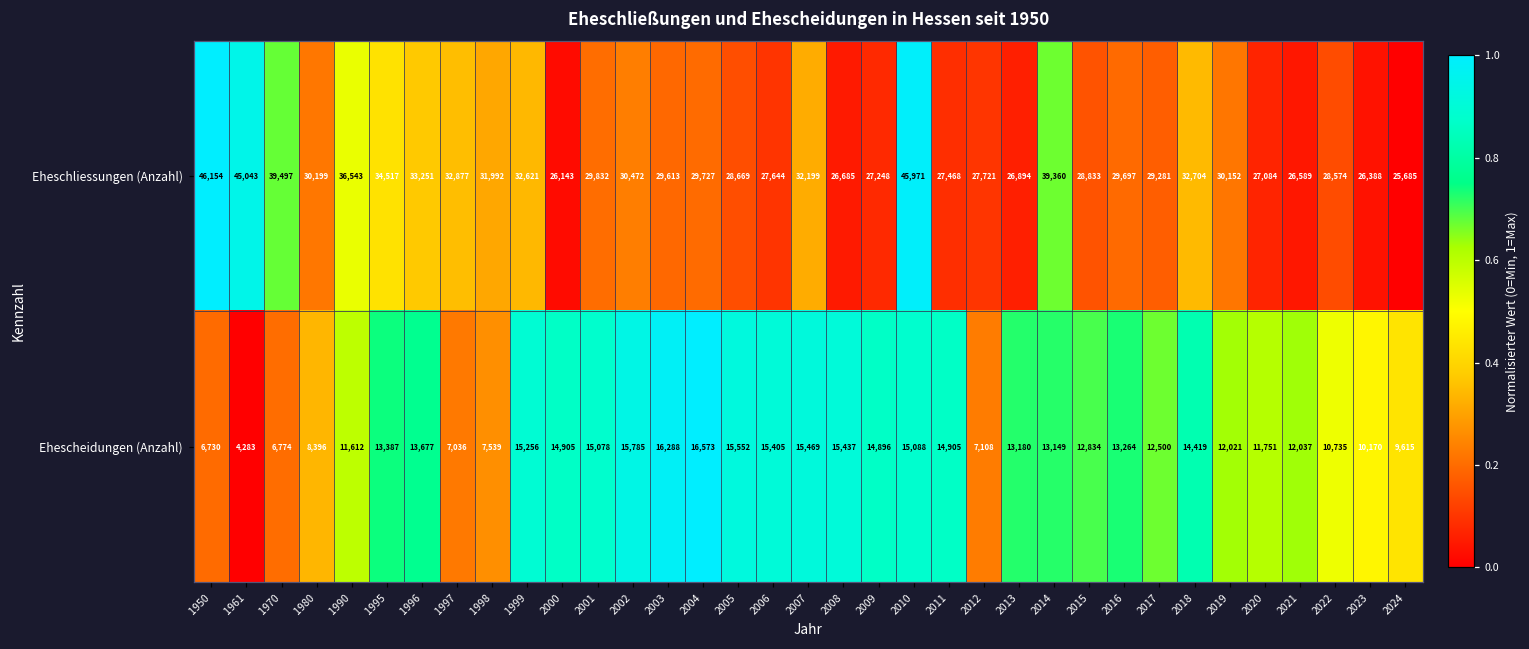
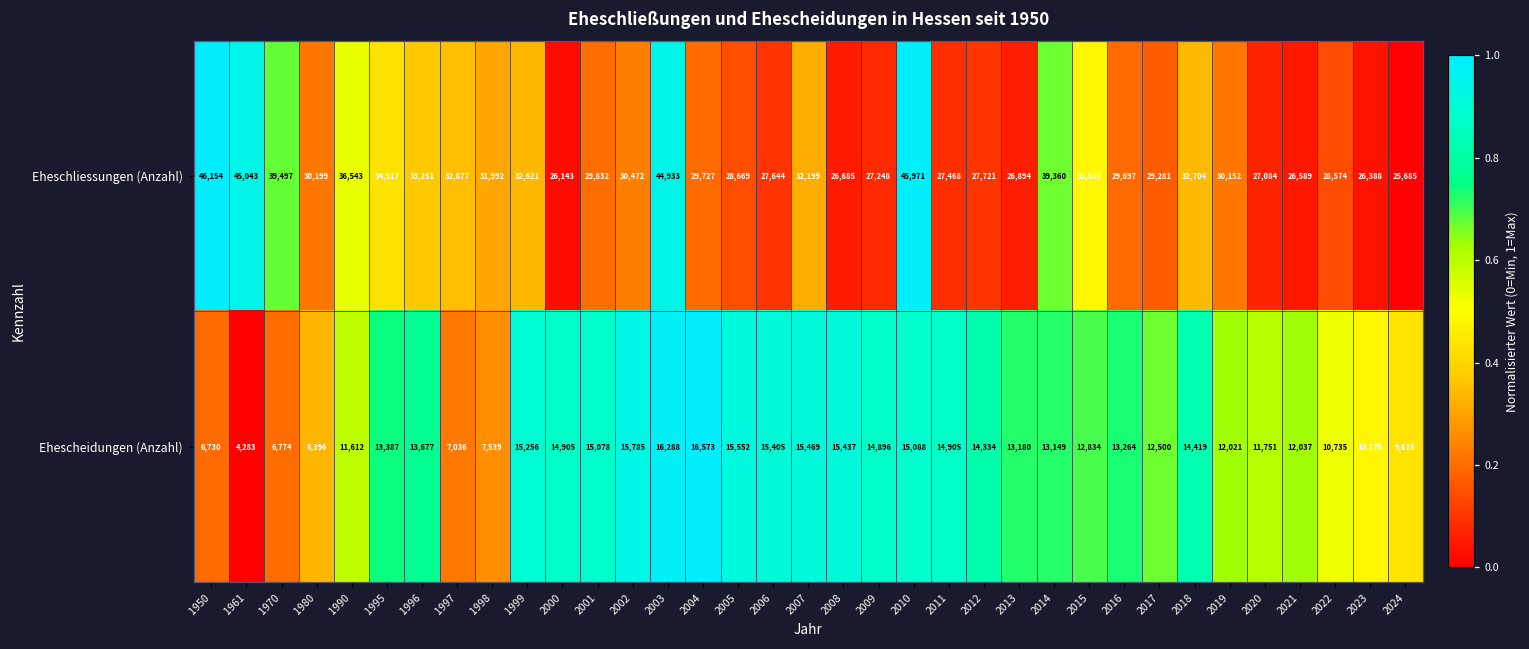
  {
    "Eheschliessungen (Anzahl)": {
      "1950": "46,154",
      "1961": "45,043",
      "1970": "39,497",
      "1980": "30,199",
      "1990": "36,543",
      "1995": "34,517",
      "1996": "33,251",
      "1997": "32,877",
      "1998": "31,992",
      "1999": "32,621",
      "2000": "26,143",
      "2001": "29,832",
      "2002": "30,472",
-     "2003": "29,613",
+     "2003": "44,933",
      "2004": "29,727",
      "2005": "28,669",
      "2006": "27,644",
      "2007": "32,199",
      "2008": "26,685",
      "2009": "27,248",
      "2010": "45,971",
      "2011": "27,468",
      "2012": "27,721",
      "2013": "26,894",
      "2014": "39,360",
-     "2015": "28,833",
+     "2015": "35,558",
      "2016": "29,697",
      "2017": "29,281",
      "2018": "32,704",
      "2019": "30,152",
      "2020": "27,084",
      "2021": "26,589",
      "2022": "28,574",
      "2023": "26,388",
      "2024": "25,685"
    },
    "Ehescheidungen (Anzahl)": {
      "1950": "6,730",
      "1961": "4,283",
      "1970": "6,774",
      "1980": "8,396",
      "1990": "11,612",
      "1995": "13,387",
      "1996": "13,677",
      "1997": "7,036",
      "1998": "7,539",
      "1999": "15,256",
      "2000": "14,905",
      "2001": "15,078",
      "2002": "15,785",
      "2003": "16,288",
      "2004": "16,573",
      "2005": "15,552",
      "2006": "15,405",
      "2007": "15,469",
      "2008": "15,437",
      "2009": "14,896",
      "2010": "15,088",
      "2011": "14,905",
-     "2012": "7,108",
+     "2012": "14,334",
      "2013": "13,180",
      "2014": "13,149",
      "2015": "12,834",
      "2016": "13,264",
      "2017": "12,500",
      "2018": "14,419",
      "2019": "12,021",
      "2020": "11,751",
      "2021": "12,037",
      "2022": "10,735",
      "2023": "10,170",
      "2024": "9,615"
    }
  }
